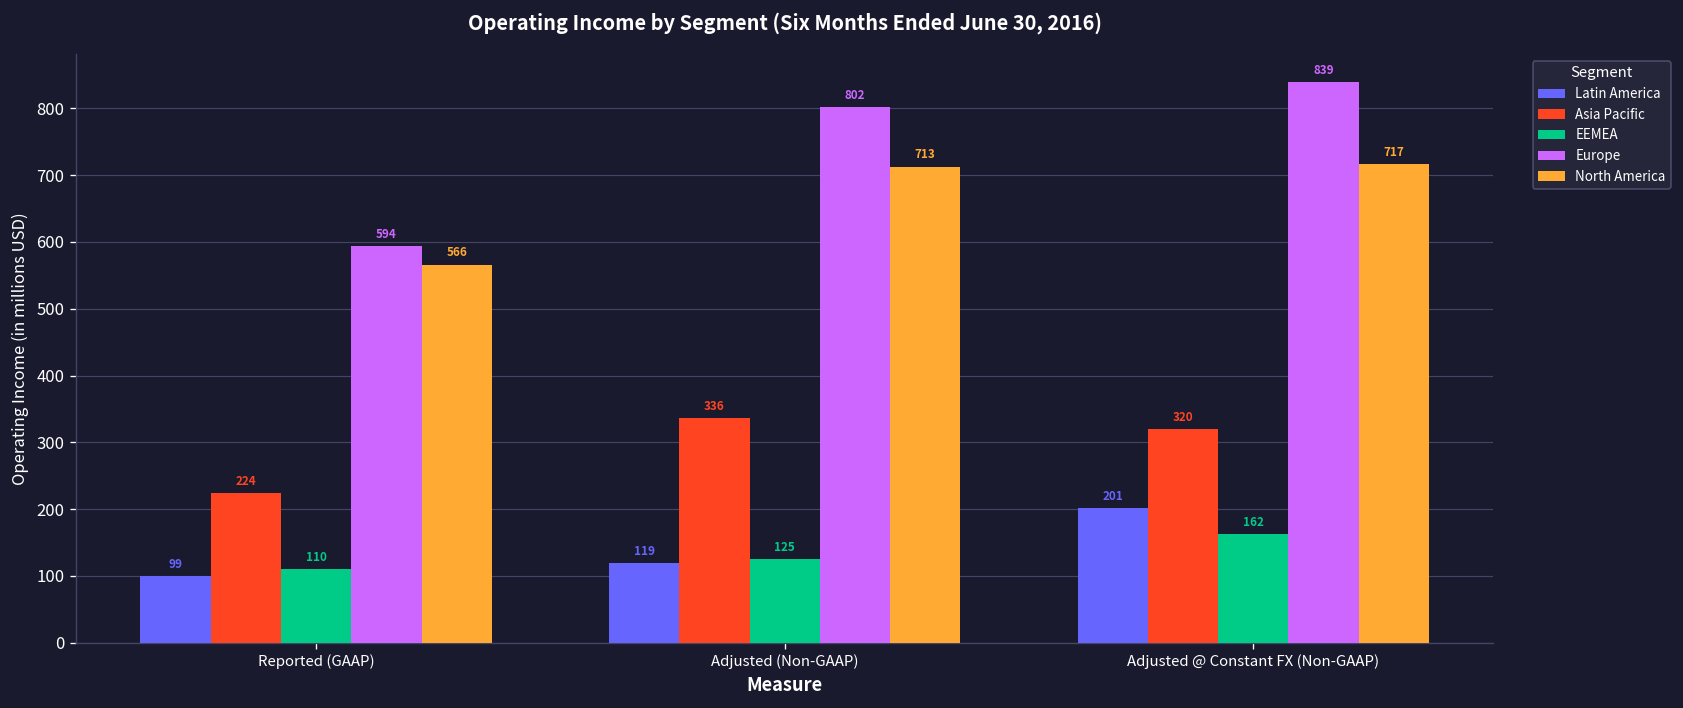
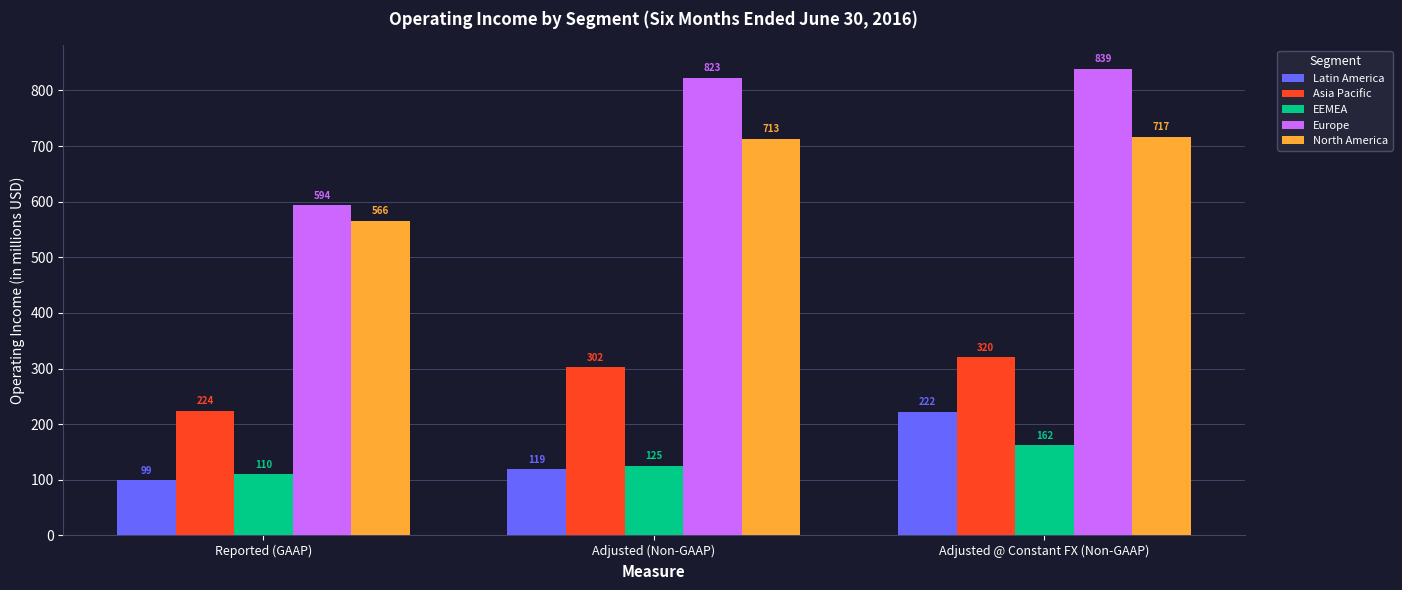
  {
    "Latin America": {
      "Reported (GAAP)": 99,
      "Adjusted (Non-GAAP)": 119,
-     "Adjusted @ Constant FX (Non-GAAP)": 201
+     "Adjusted @ Constant FX (Non-GAAP)": 222
    },
    "Asia Pacific": {
      "Reported (GAAP)": 224,
-     "Adjusted (Non-GAAP)": 336,
+     "Adjusted (Non-GAAP)": 302,
      "Adjusted @ Constant FX (Non-GAAP)": 320
    },
    "EEMEA": {
      "Reported (GAAP)": 110,
      "Adjusted (Non-GAAP)": 125,
      "Adjusted @ Constant FX (Non-GAAP)": 162
    },
    "Europe": {
      "Reported (GAAP)": 594,
-     "Adjusted (Non-GAAP)": 802,
+     "Adjusted (Non-GAAP)": 823,
      "Adjusted @ Constant FX (Non-GAAP)": 839
    },
    "North America": {
      "Reported (GAAP)": 566,
      "Adjusted (Non-GAAP)": 713,
      "Adjusted @ Constant FX (Non-GAAP)": 717
    }
  }
